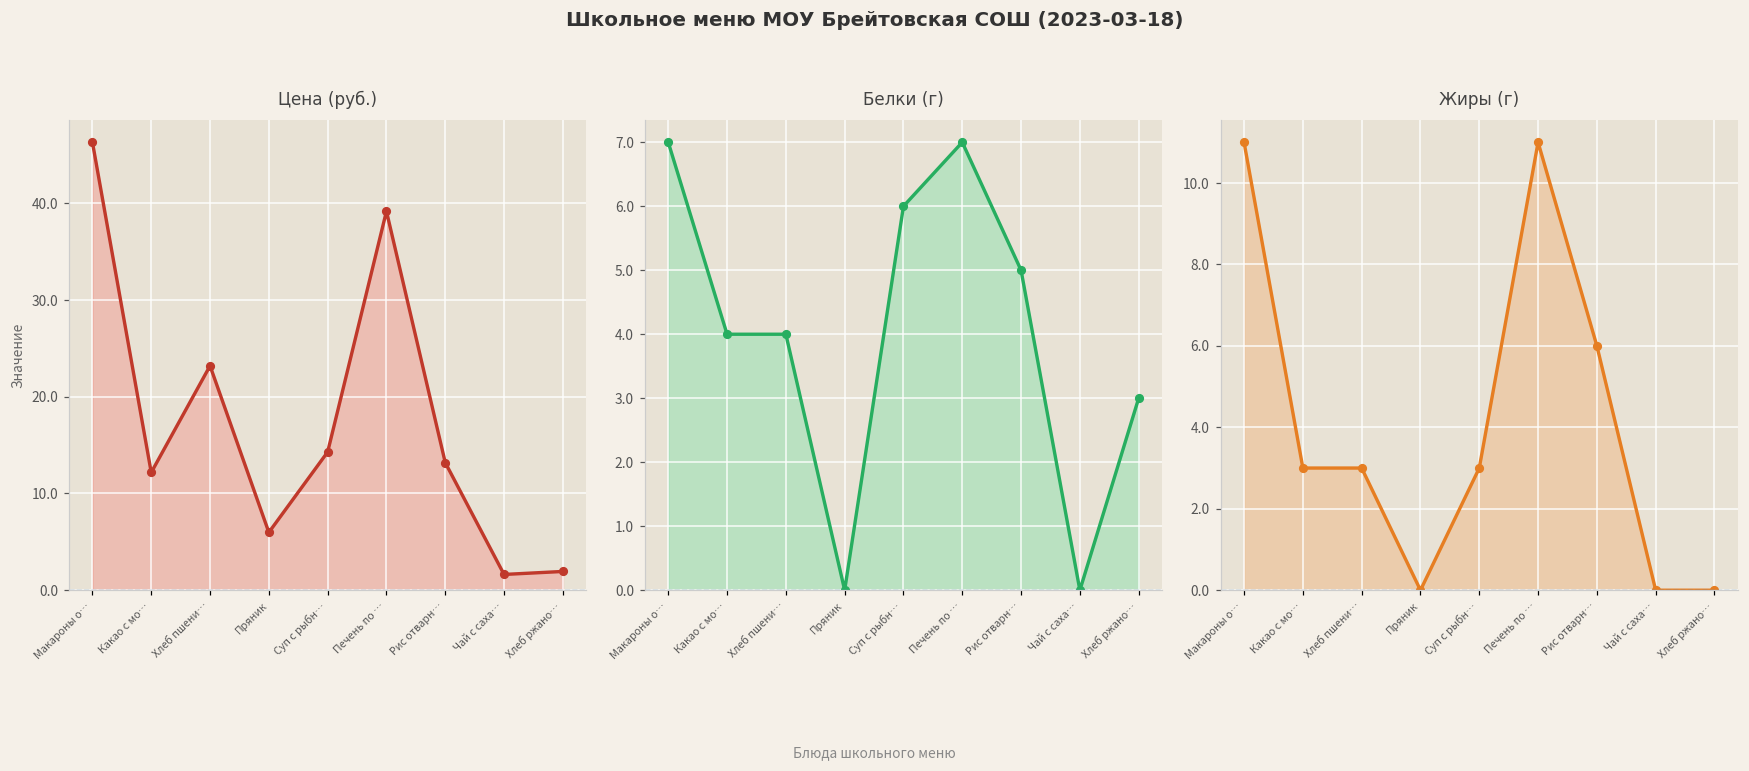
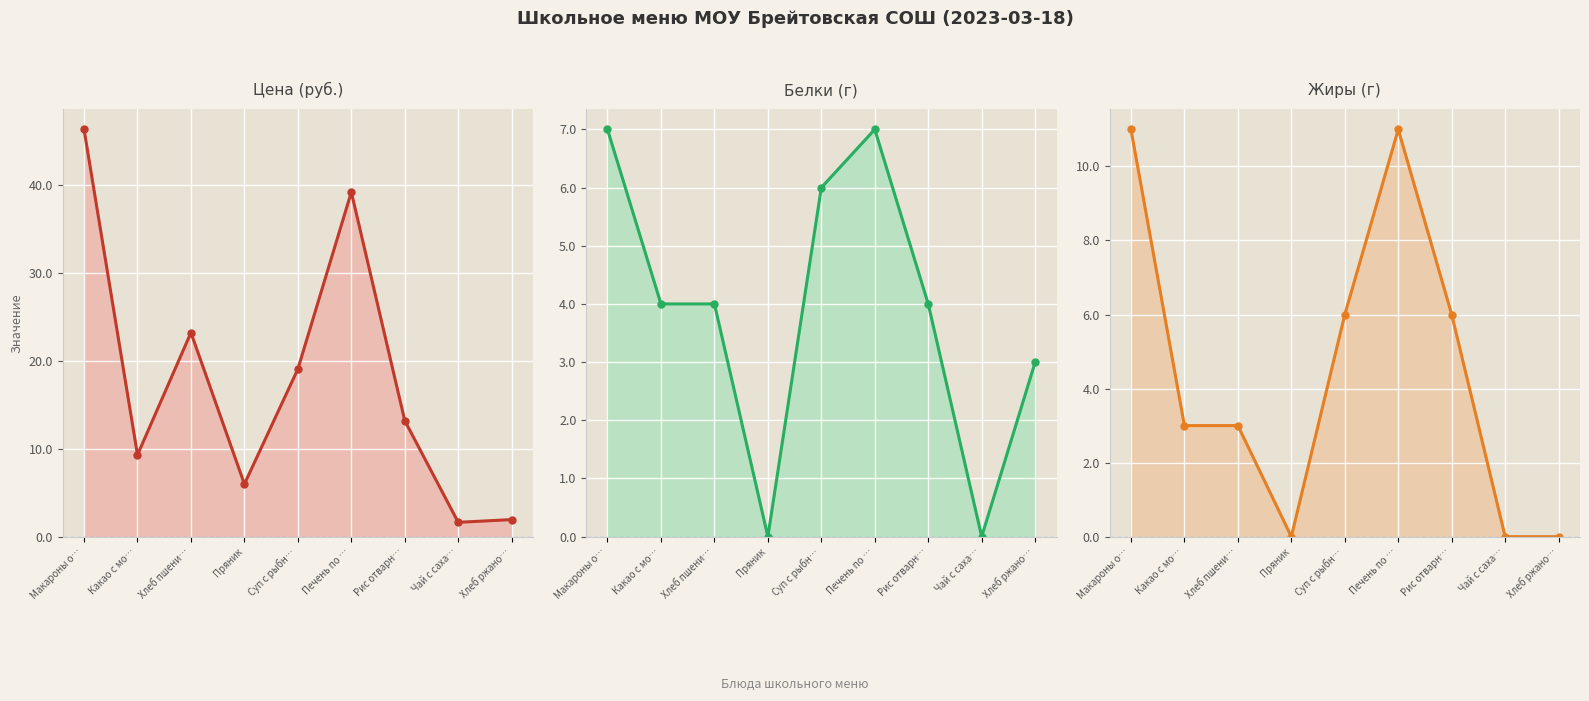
  {
    "Цена (руб.)": {
      "Макароны о…": 46,
-     "Какао с мо…": 12,
+     "Какао с мо…": 9,
      "Хлеб пшени…": 23,
      "Пряник": 6,
-     "Суп с рыбн…": 14,
+     "Суп с рыбн…": 19,
      "Печень по …": 39,
      "Рис отварн…": 13,
      "Чай с саха…": 2,
      "Хлеб ржано…": 2
    },
    "Белки (г)": {
      "Макароны о…": 7,
      "Какао с мо…": 4,
      "Хлеб пшени…": 4,
      "Пряник": 0,
      "Суп с рыбн…": 6,
      "Печень по …": 7,
-     "Рис отварн…": 5,
+     "Рис отварн…": 4,
      "Чай с саха…": 0,
      "Хлеб ржано…": 3
    },
    "Жиры (г)": {
      "Макароны о…": 11,
      "Какао с мо…": 3,
      "Хлеб пшени…": 3,
      "Пряник": 0,
-     "Суп с рыбн…": 3,
+     "Суп с рыбн…": 6,
      "Печень по …": 11,
      "Рис отварн…": 6,
      "Чай с саха…": 0,
      "Хлеб ржано…": 0
    }
  }
